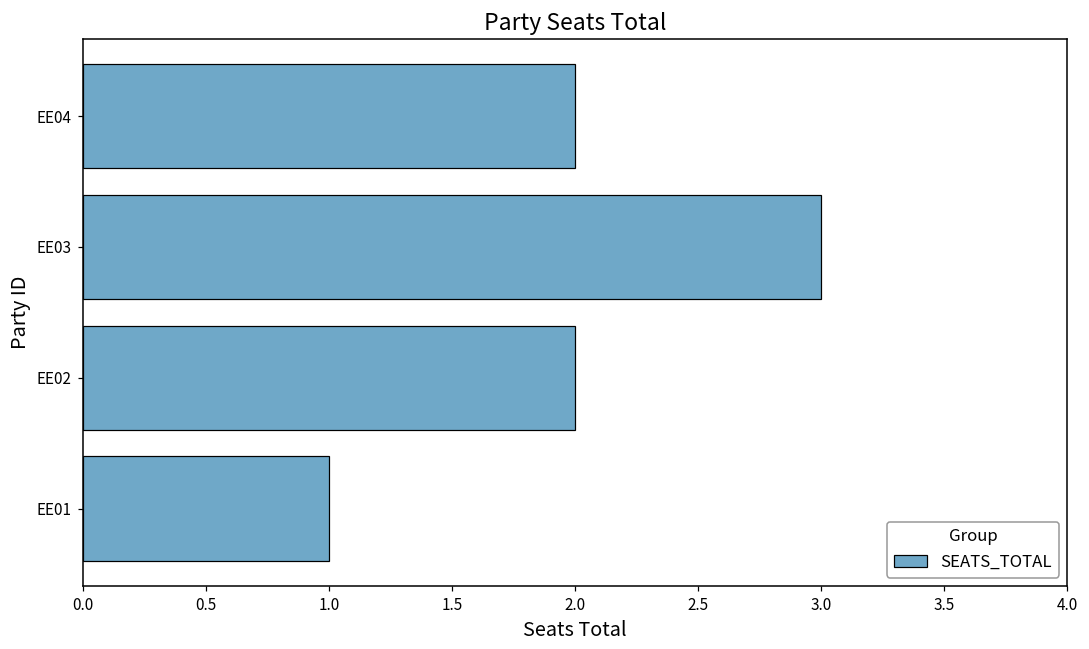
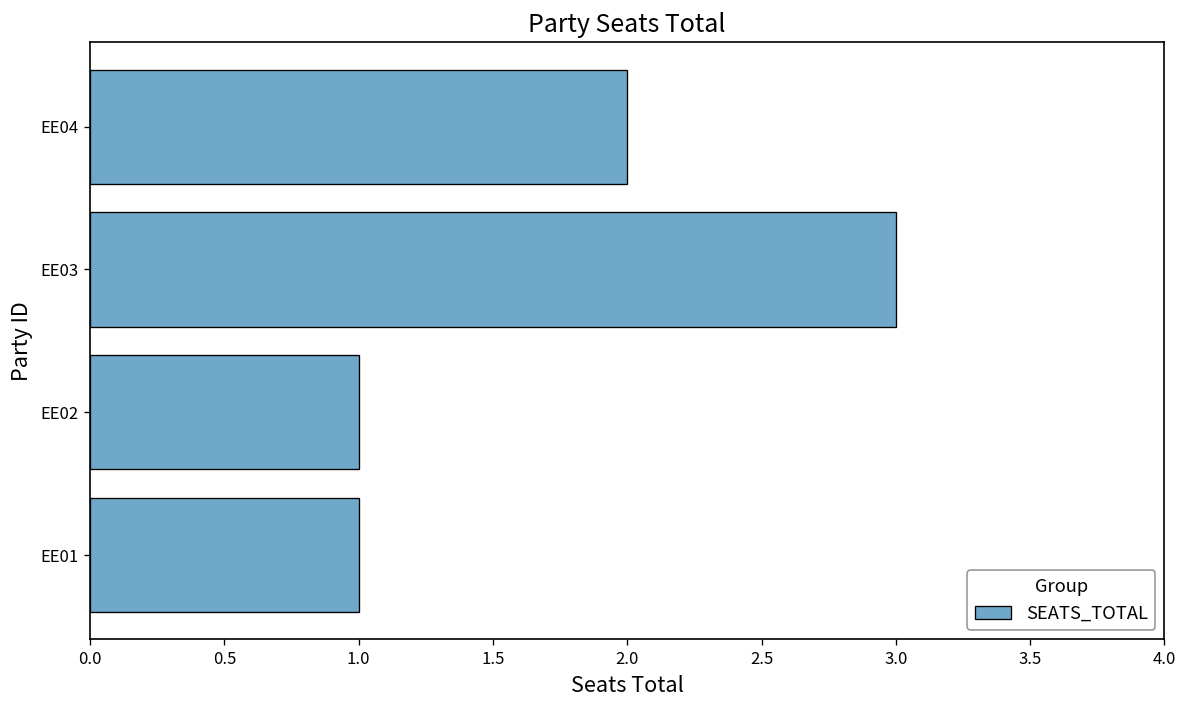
  {
    "EE04": 2,
    "EE03": 3,
-   "EE02": 2,
+   "EE02": 1,
    "EE01": 1
  }
